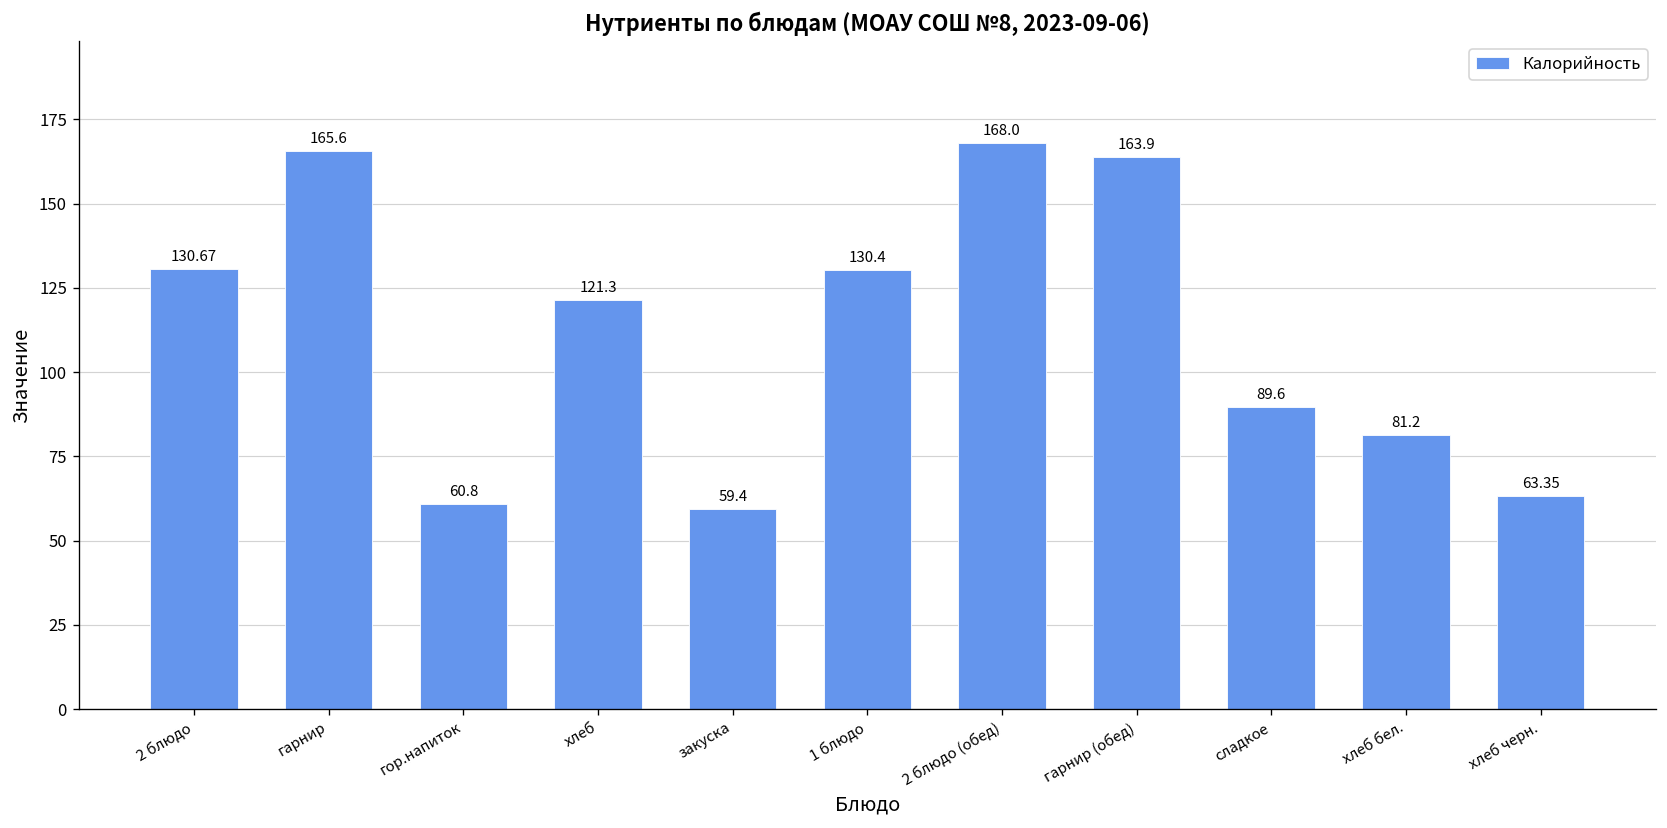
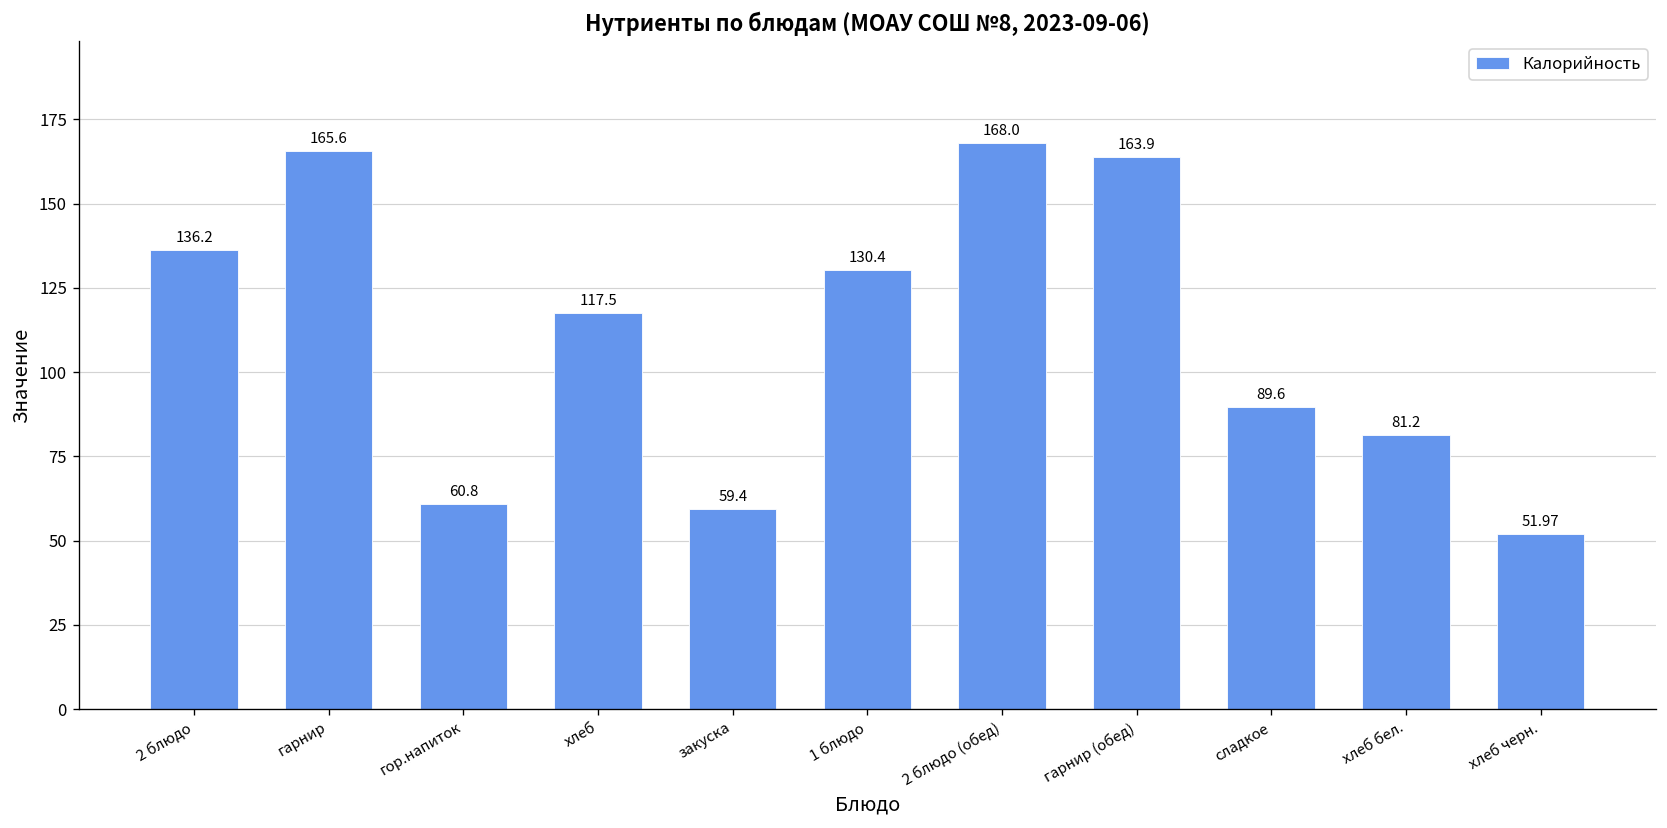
  {
-   "2 блюдо": 130.67,
+   "2 блюдо": 136.2,
    "гарнир": 165.6,
    "гор.напиток": 60.8,
-   "хлеб": 121.3,
+   "хлеб": 117.5,
    "закуска": 59.4,
    "1 блюдо": 130.4,
    "2 блюдо (обед)": 168.0,
    "гарнир (обед)": 163.9,
    "сладкое": 89.6,
    "хлеб бел.": 81.2,
-   "хлеб черн.": 63.35
+   "хлеб черн.": 51.97
  }
